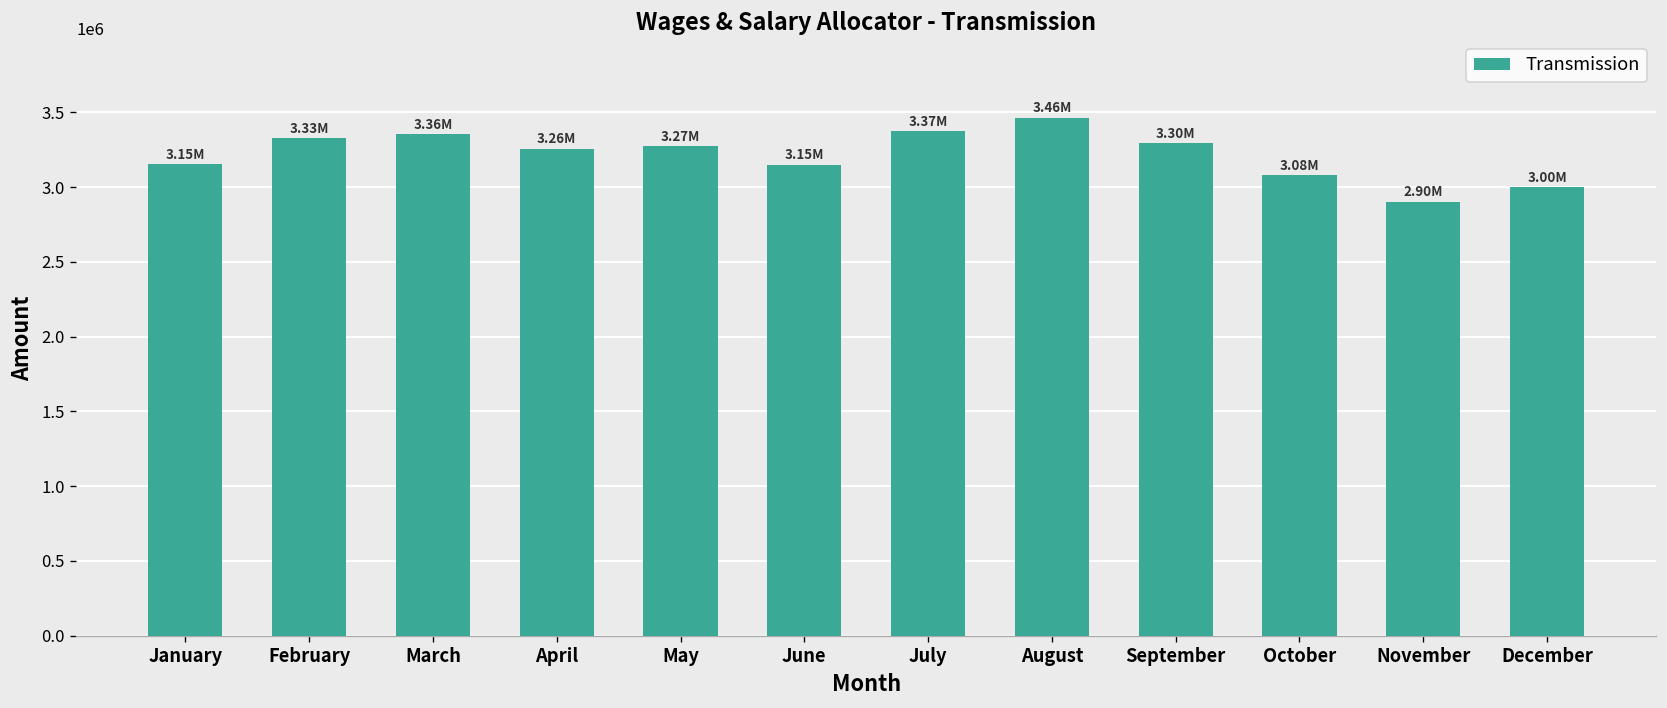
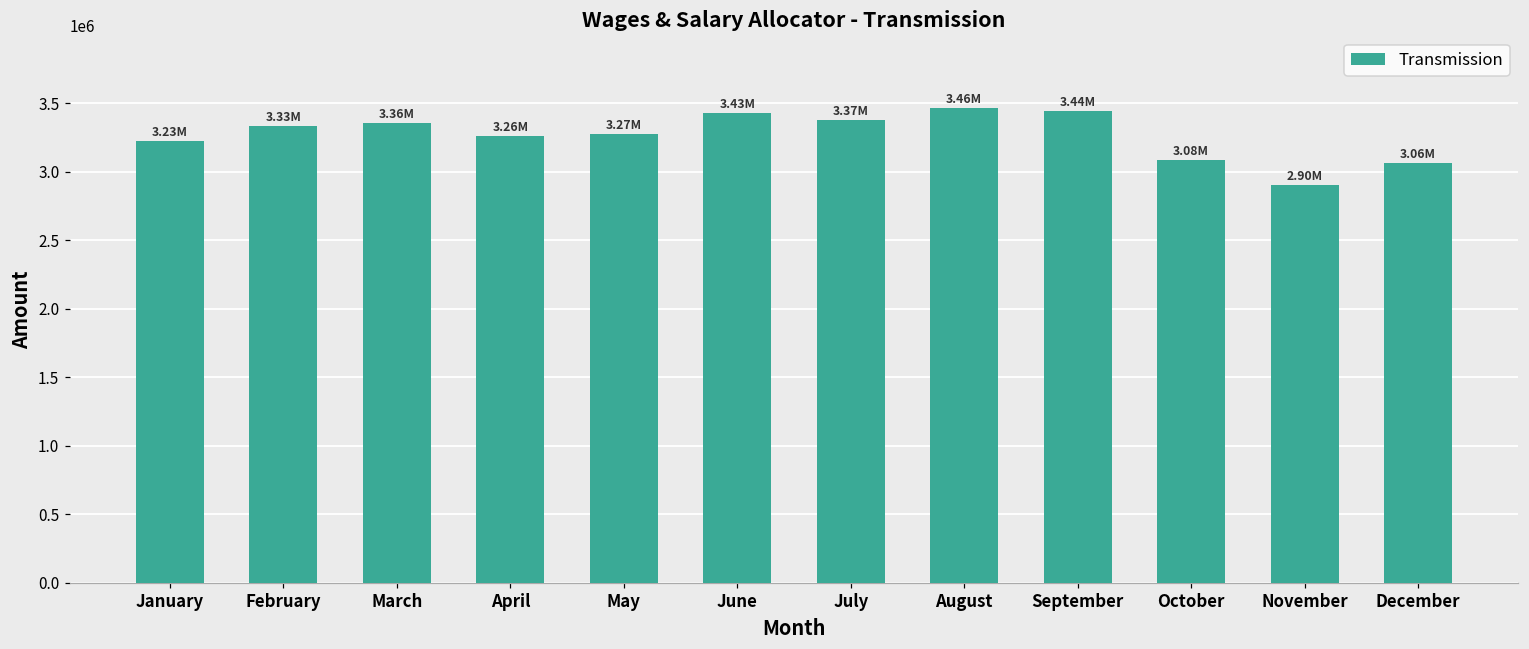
  {
-   "January": "3.15M",
+   "January": "3.23M",
    "February": "3.33M",
    "March": "3.36M",
    "April": "3.26M",
    "May": "3.27M",
-   "June": "3.15M",
+   "June": "3.43M",
    "July": "3.37M",
    "August": "3.46M",
-   "September": "3.30M",
+   "September": "3.44M",
    "October": "3.08M",
    "November": "2.90M",
-   "December": "3.00M"
+   "December": "3.06M"
  }
